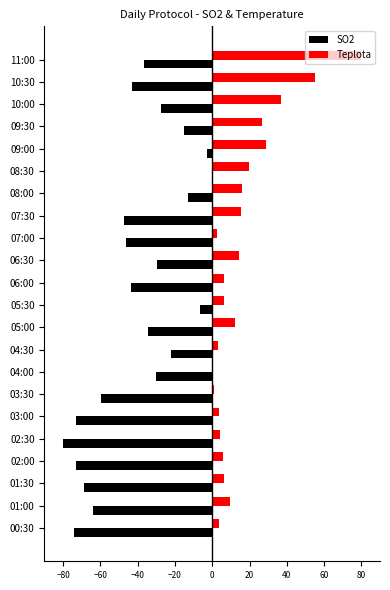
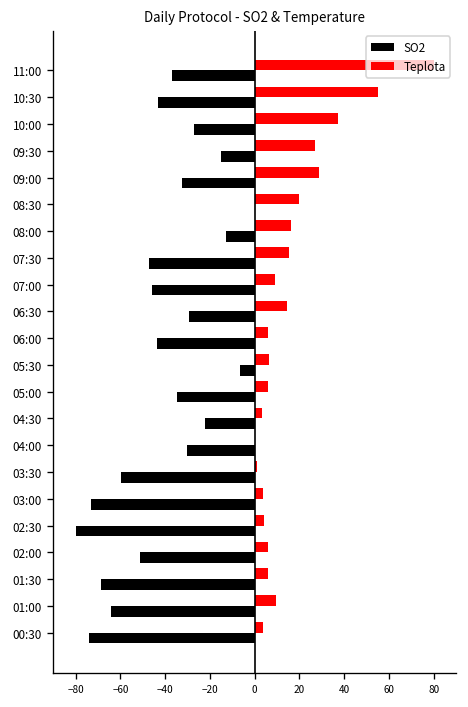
  {
    "SO2": {
      "11:00": -37,
      "10:30": -43,
      "10:00": -27,
      "09:30": -15,
-     "09:00": -3,
+     "09:00": -32,
      "08:30": 0,
      "08:00": -13,
      "07:30": -47,
      "07:00": -46,
      "06:30": -30,
      "06:00": -44,
      "05:30": -7,
      "05:00": -35,
      "04:30": -22,
      "04:00": -30,
      "03:30": -60,
      "03:00": -73,
      "02:30": -80,
-     "02:00": -73,
+     "02:00": -51,
      "01:30": -69,
      "01:00": -64,
      "00:30": -74
    },
    "Teplota": {
      "10:30": 55,
      "10:00": 37,
      "09:30": 27,
      "09:00": 29,
      "08:30": 20,
      "08:00": 16,
      "07:30": 15,
-     "07:00": 2,
+     "07:00": 9,
      "06:30": 14,
      "06:00": 6,
      "05:30": 6,
-     "05:00": 12,
+     "05:00": 6,
      "04:30": 3,
      "04:00": 0,
      "03:00": 4,
      "02:30": 4,
      "02:00": 6,
      "01:30": 6,
      "01:00": 10,
      "00:30": 4
    }
  }
